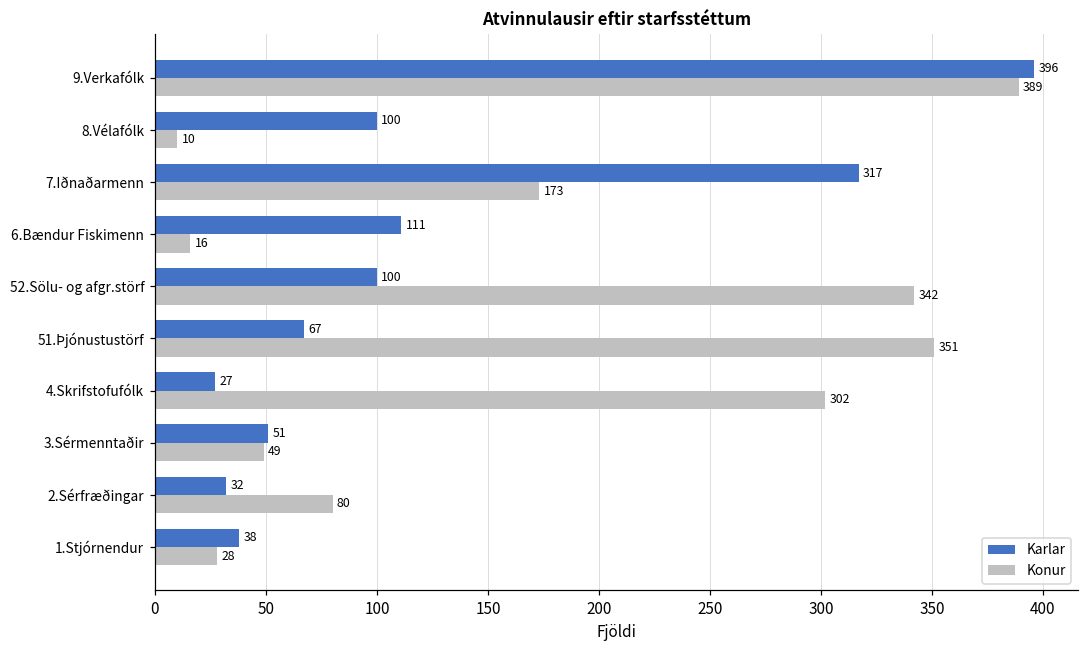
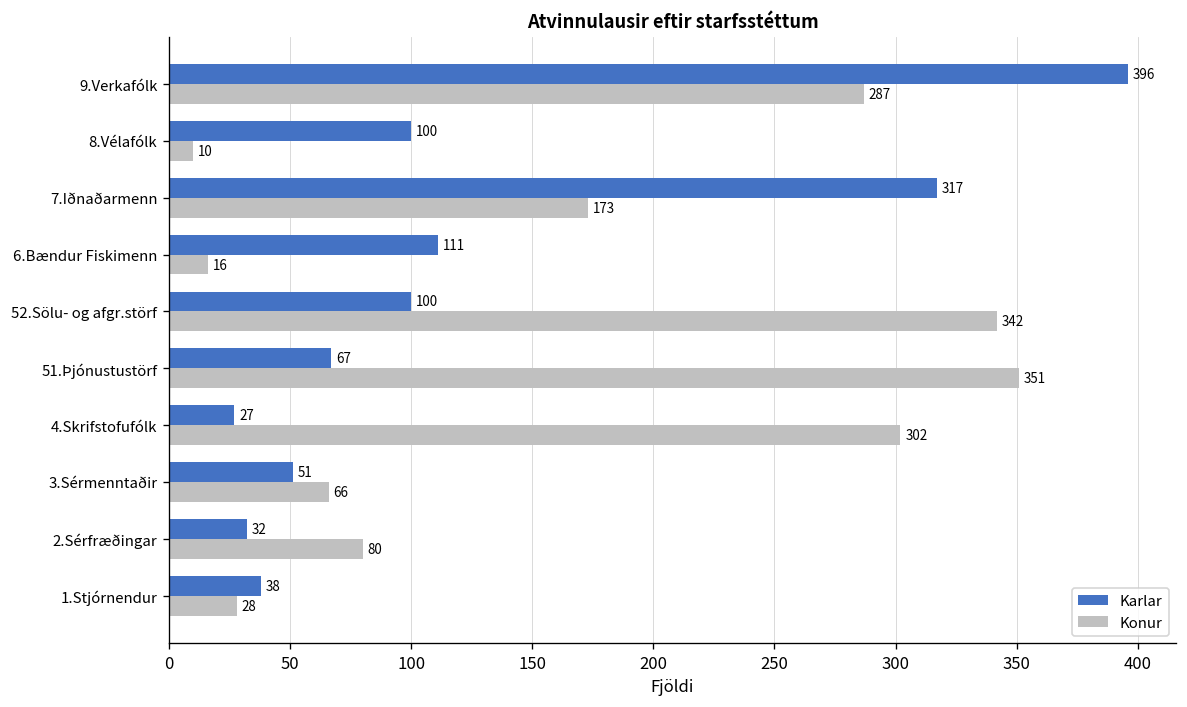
  {
    "Karlar": {
      "9.Verkafólk": 396,
      "8.Vélafólk": 100,
      "7.Iðnaðarmenn": 317,
      "6.Bændur Fiskimenn": 111,
      "52.Sölu- og afgr.störf": 100,
      "51.Þjónustustörf": 67,
      "4.Skrifstofufólk": 27,
      "3.Sérmenntaðir": 51,
      "2.Sérfræðingar": 32,
      "1.Stjórnendur": 38
    },
    "Konur": {
-     "9.Verkafólk": 389,
+     "9.Verkafólk": 287,
      "8.Vélafólk": 10,
      "7.Iðnaðarmenn": 173,
      "6.Bændur Fiskimenn": 16,
      "52.Sölu- og afgr.störf": 342,
      "51.Þjónustustörf": 351,
      "4.Skrifstofufólk": 302,
-     "3.Sérmenntaðir": 49,
+     "3.Sérmenntaðir": 66,
      "2.Sérfræðingar": 80,
      "1.Stjórnendur": 28
    }
  }
